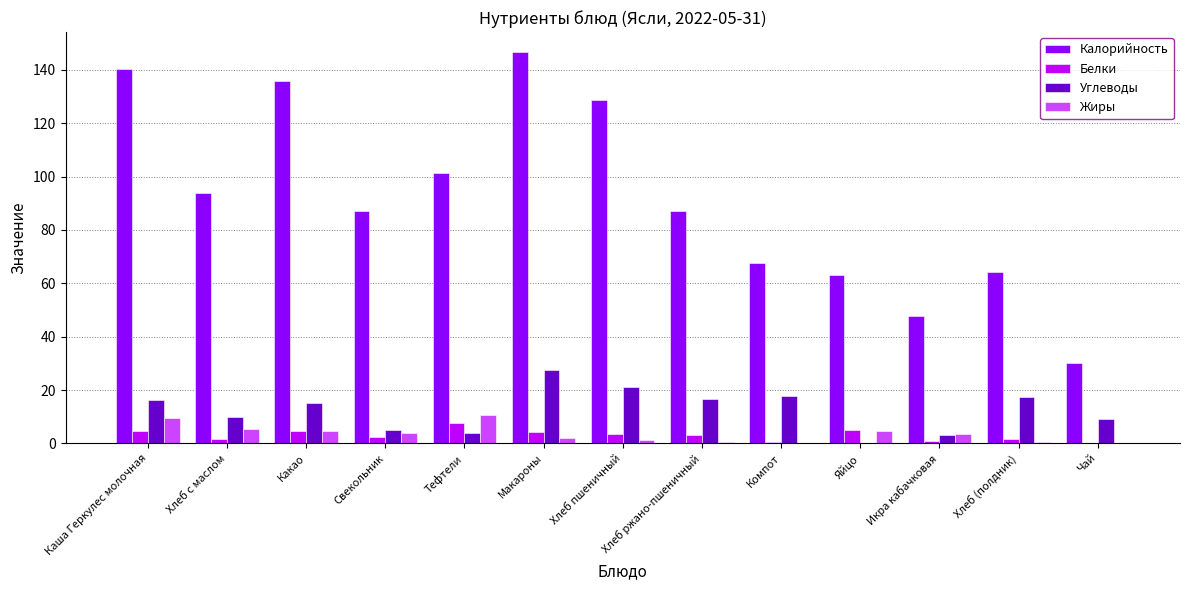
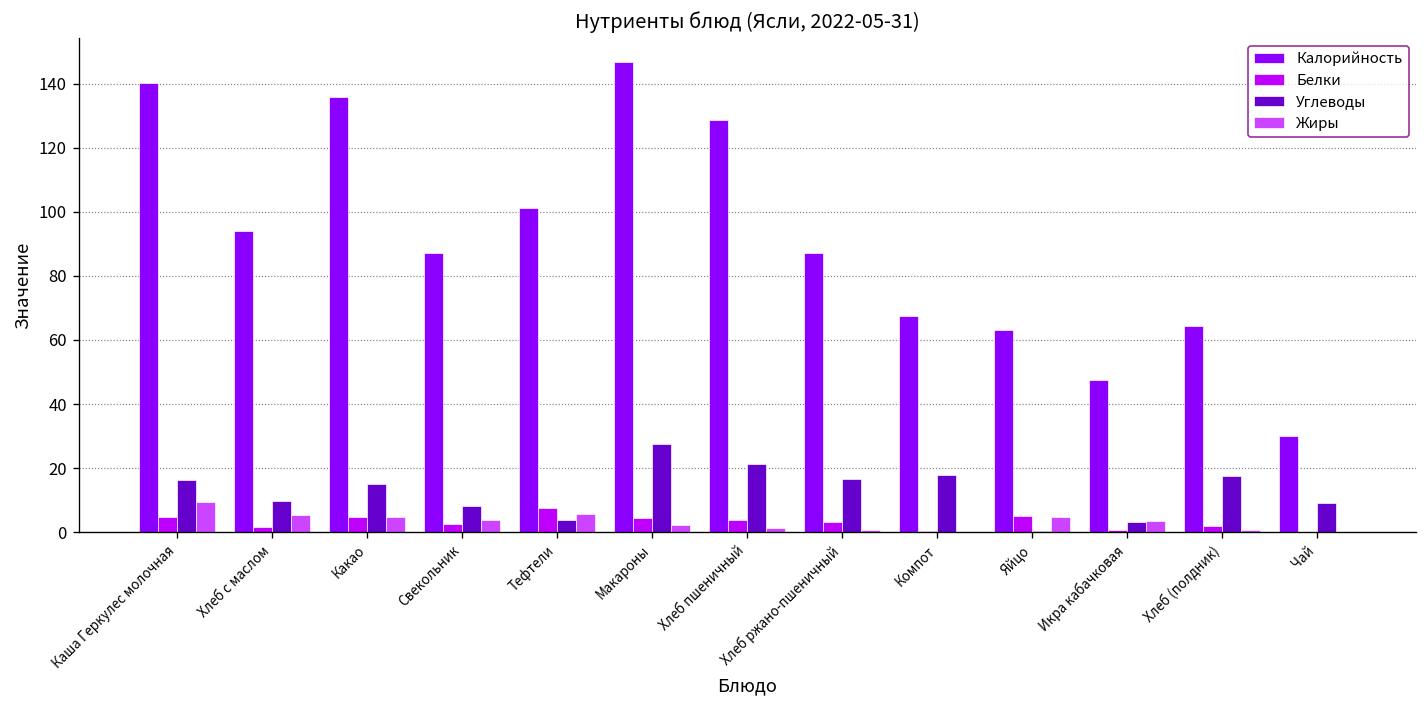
  {
    "Углеводы": {
      "Каша Геркулес молочная": 16,
      "Хлеб с маслом": 10,
      "Какао": 15,
-     "Свекольник": 5,
+     "Свекольник": 8,
      "Тефтели": 4,
      "Макароны": 28,
      "Хлеб пшеничный": 21,
      "Хлеб ржано-пшеничный": 17,
      "Компот": 18,
      "Икра кабачковая": 3,
      "Хлеб (полдник)": 18,
      "Чай": 9
    },
    "Жиры": {
      "Каша Геркулес молочная": 9,
      "Хлеб с маслом": 5,
      "Какао": 5,
      "Свекольник": 4,
-     "Тефтели": 11,
+     "Тефтели": 6,
      "Макароны": 2,
      "Хлеб пшеничный": 1,
      "Компот": 0,
      "Яйцо": 5,
      "Икра кабачковая": 4,
      "Чай": 0
    }
  }
